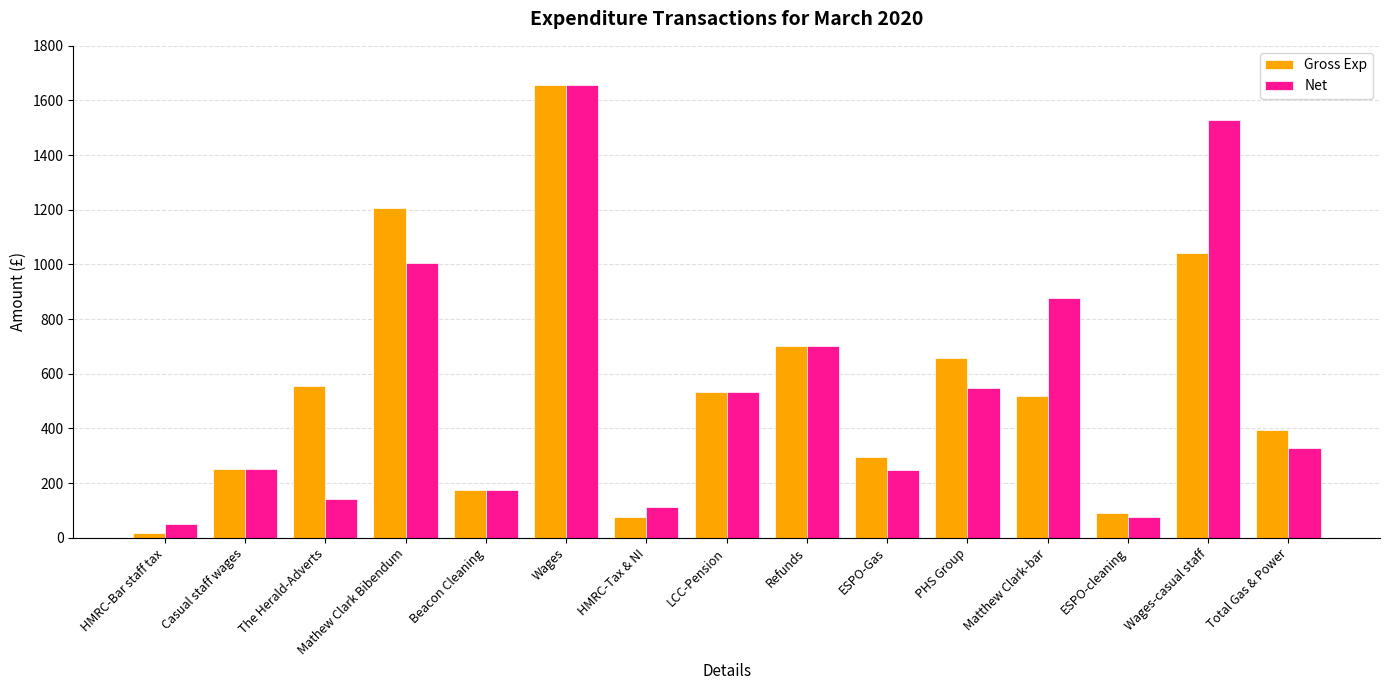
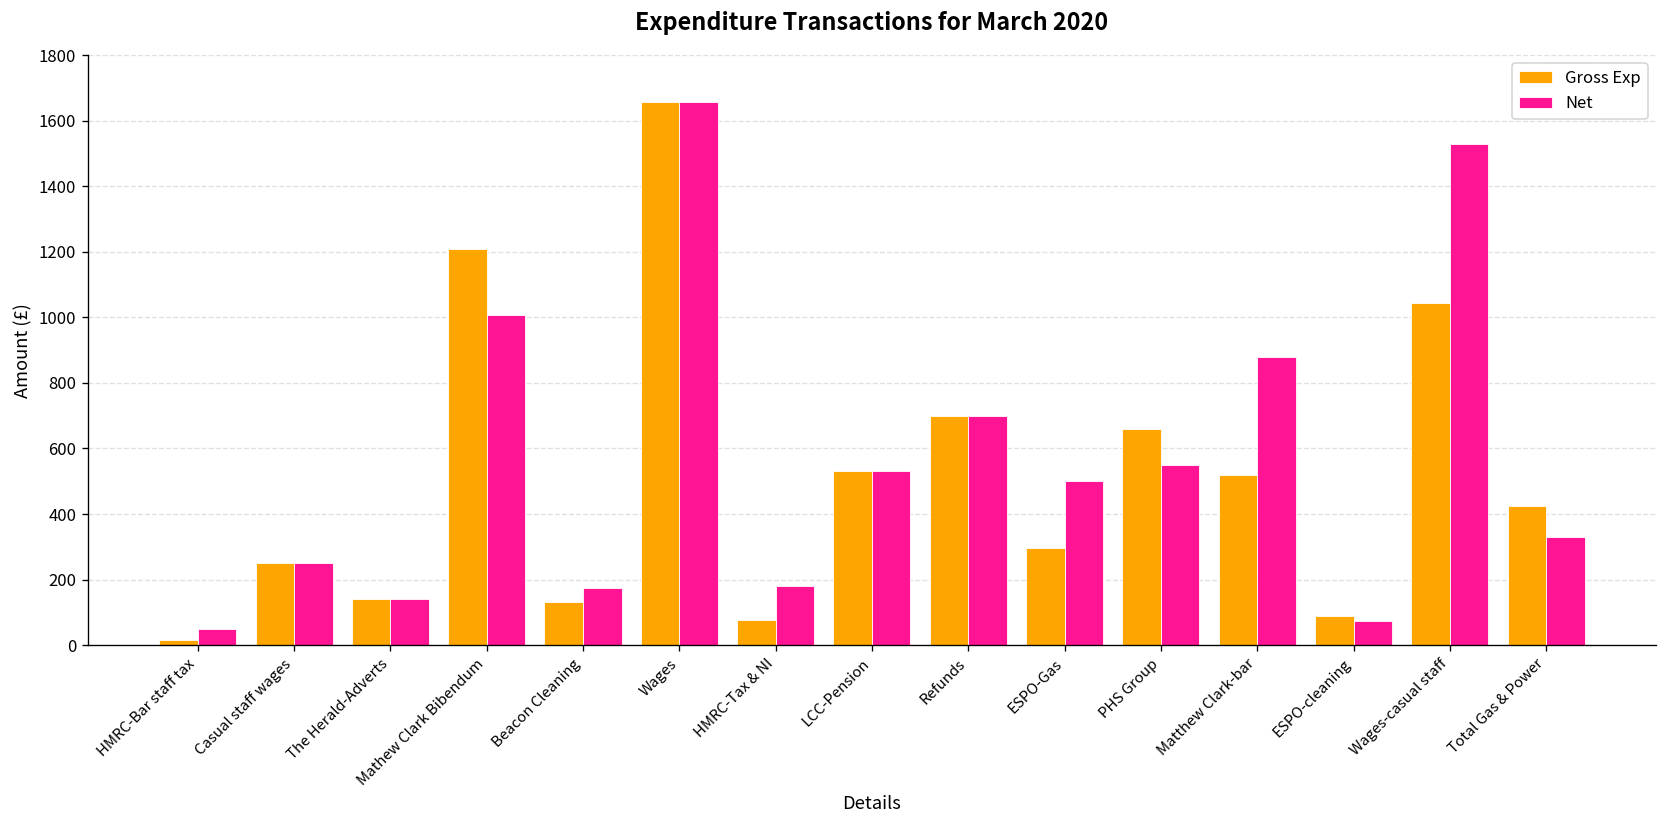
  {
    "Gross Exp": {
      "HMRC-Bar staff tax": 20,
      "Casual staff wages": 250,
-     "The Herald-Adverts": 560,
+     "The Herald-Adverts": 140,
      "Mathew Clark Bibendum": 1210,
-     "Beacon Cleaning": 180,
+     "Beacon Cleaning": 130,
      "Wages": 1660,
      "HMRC-Tax & NI": 80,
      "LCC-Pension": 530,
      "Refunds": 700,
      "ESPO-Gas": 300,
      "PHS Group": 660,
      "Matthew Clark-bar": 520,
      "ESPO-cleaning": 90,
      "Wages-casual staff": 1040,
-     "Total Gas & Power": 400
+     "Total Gas & Power": 430
    },
    "Net": {
      "HMRC-Bar staff tax": 50,
      "Casual staff wages": 250,
      "The Herald-Adverts": 140,
      "Mathew Clark Bibendum": 1010,
      "Beacon Cleaning": 180,
      "Wages": 1660,
-     "HMRC-Tax & NI": 110,
+     "HMRC-Tax & NI": 180,
      "LCC-Pension": 530,
      "Refunds": 700,
-     "ESPO-Gas": 250,
+     "ESPO-Gas": 500,
      "PHS Group": 550,
      "Matthew Clark-bar": 880,
      "ESPO-cleaning": 70,
      "Wages-casual staff": 1530,
      "Total Gas & Power": 330
    }
  }
